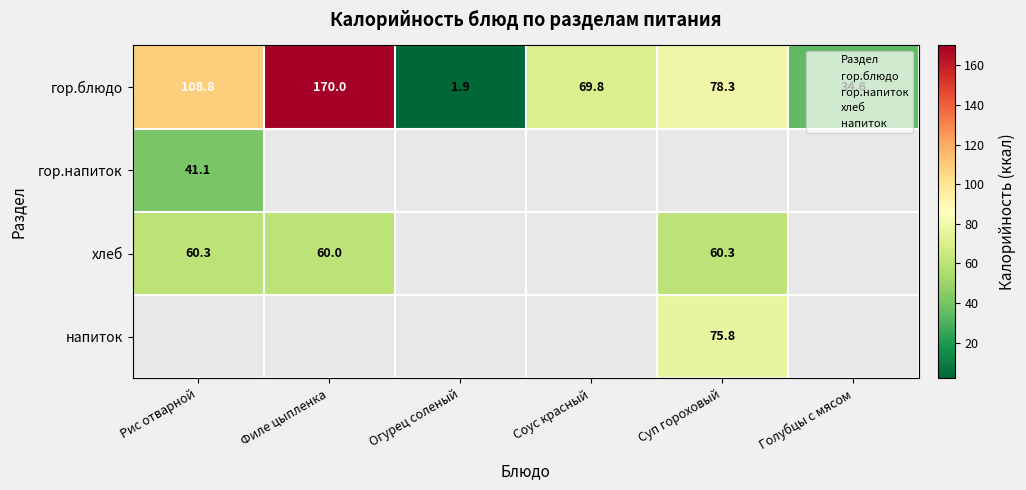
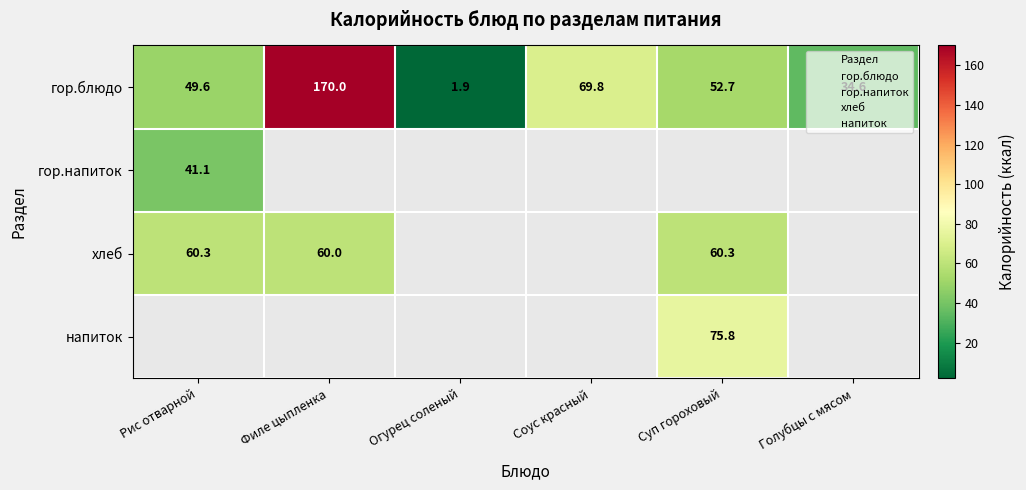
  {
    "гор.блюдо": {
-     "Рис отварной": 108.8,
+     "Рис отварной": 49.6,
      "Филе цыпленка": 170.0,
      "Огурец соленый": 1.9,
      "Соус красный": 69.8,
-     "Суп гороховый": 78.3
+     "Суп гороховый": 52.7
    },
    "гор.напиток": {
      "Рис отварной": 41.1
    },
    "хлеб": {
      "Рис отварной": 60.3,
      "Филе цыпленка": 60.0,
      "Суп гороховый": 60.3
    },
    "напиток": {
      "Суп гороховый": 75.8
    }
  }
